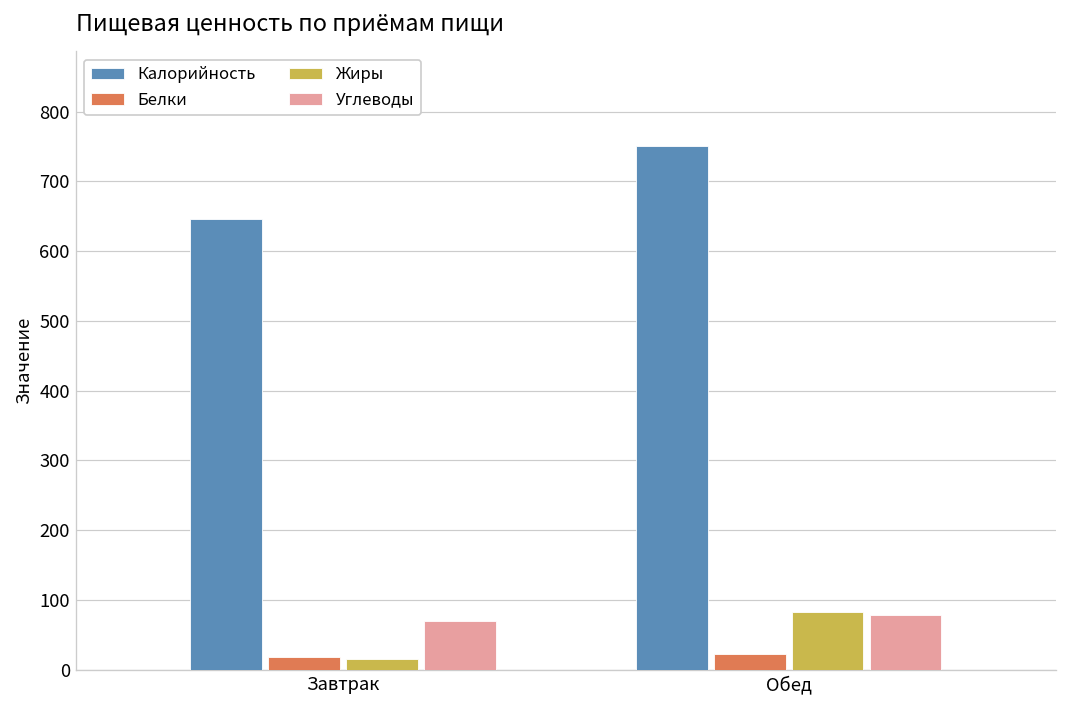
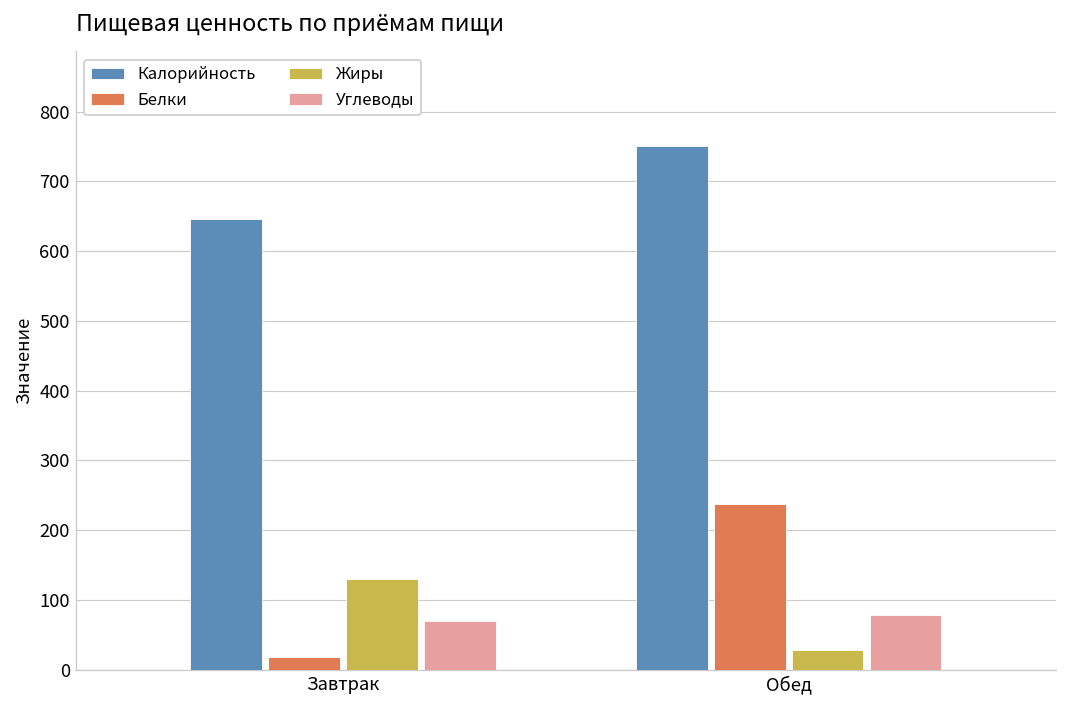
  {
    "Калорийность": {
      "Завтрак": 650,
      "Обед": 750
    },
    "Белки": {
      "Завтрак": 20,
-     "Обед": 20
+     "Обед": 240
    },
    "Жиры": {
-     "Завтрак": 20,
-     "Обед": 80
+     "Завтрак": 130,
+     "Обед": 30
    },
    "Углеводы": {
      "Завтрак": 70,
      "Обед": 80
    }
  }
